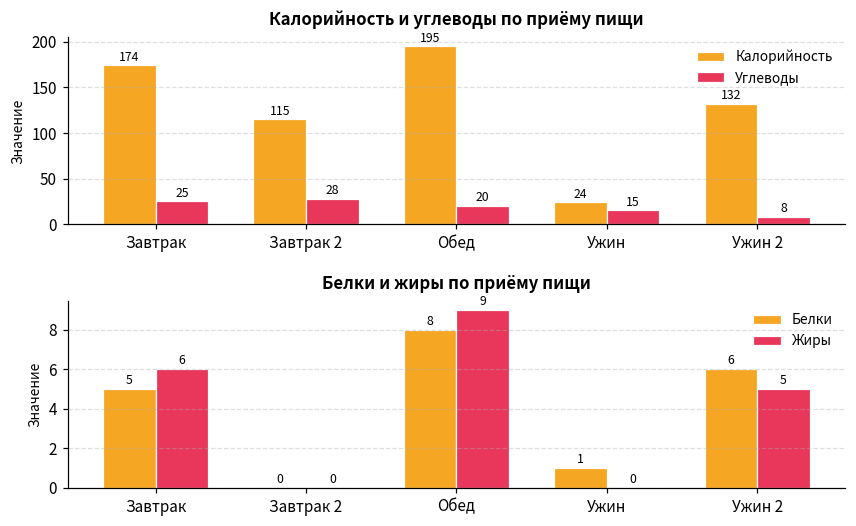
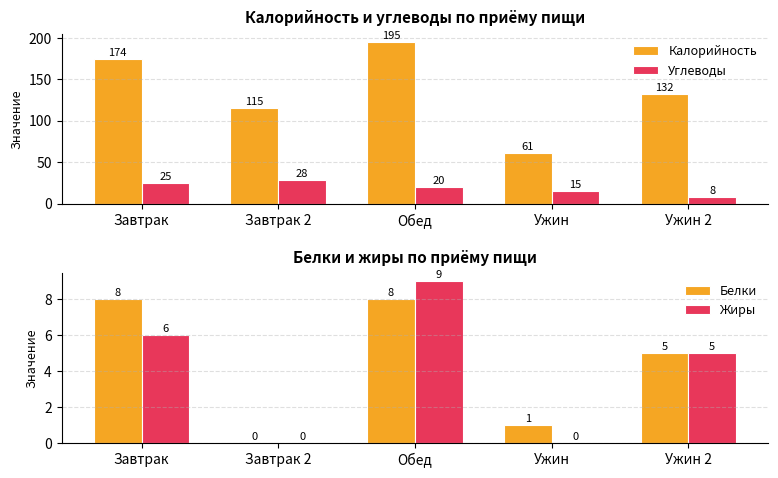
  {
    "Калорийность и углеводы по приёму пищи": {
      "Калорийность": {
        "Завтрак": 174,
        "Завтрак 2": 115,
        "Обед": 195,
-       "Ужин": 24,
+       "Ужин": 61,
        "Ужин 2": 132
      },
      "Углеводы": {
        "Завтрак": 25,
        "Завтрак 2": 28,
        "Обед": 20,
        "Ужин": 15,
        "Ужин 2": 8
      }
    },
    "Белки и жиры по приёму пищи": {
      "Белки": {
-       "Завтрак": 5,
+       "Завтрак": 8,
        "Завтрак 2": 0,
        "Обед": 8,
        "Ужин": 1,
-       "Ужин 2": 6
+       "Ужин 2": 5
      },
      "Жиры": {
        "Завтрак": 6,
        "Завтрак 2": 0,
        "Обед": 9,
        "Ужин": 0,
        "Ужин 2": 5
      }
    }
  }
